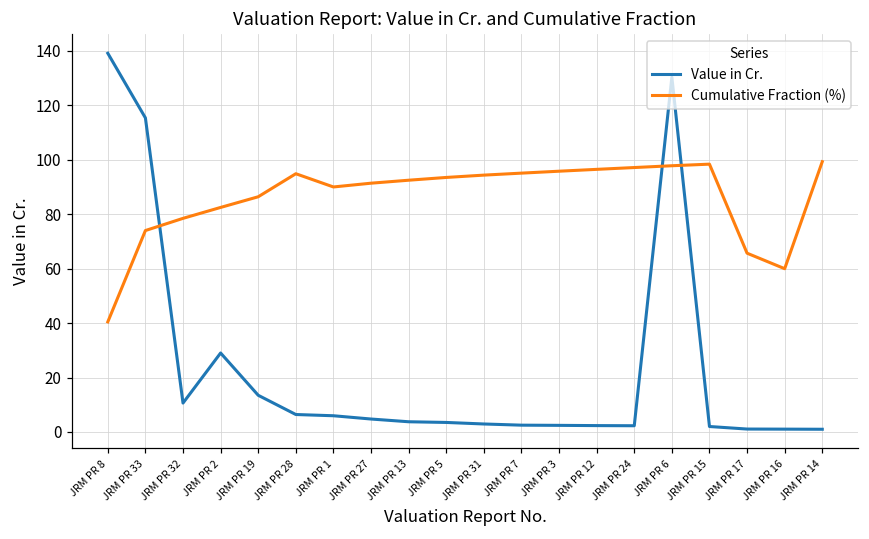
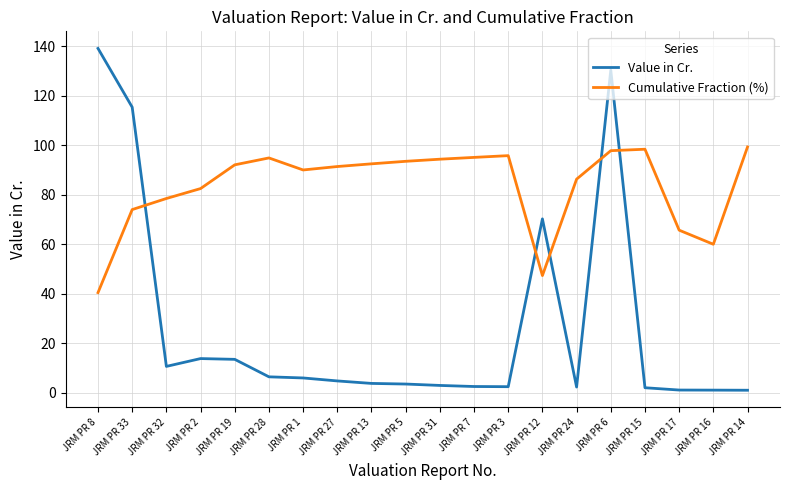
  {
    "Value in Cr.": {
      "JRM PR 8": 139,
      "JRM PR 33": 115,
      "JRM PR 32": 11,
-     "JRM PR 2": 29,
+     "JRM PR 2": 14,
      "JRM PR 19": 13,
      "JRM PR 28": 6,
      "JRM PR 1": 6,
      "JRM PR 27": 5,
      "JRM PR 13": 4,
      "JRM PR 5": 4,
      "JRM PR 31": 3,
      "JRM PR 7": 3,
      "JRM PR 3": 2,
-     "JRM PR 12": 2,
+     "JRM PR 12": 70,
      "JRM PR 24": 2,
      "JRM PR 15": 2,
      "JRM PR 17": 1,
      "JRM PR 16": 1,
      "JRM PR 14": 1
    },
    "Cumulative Fraction (%)": {
      "JRM PR 8": 40,
      "JRM PR 33": 74,
      "JRM PR 32": 78,
      "JRM PR 2": 82,
-     "JRM PR 19": 86,
+     "JRM PR 19": 92,
      "JRM PR 28": 95,
      "JRM PR 1": 90,
      "JRM PR 27": 91,
      "JRM PR 13": 92,
      "JRM PR 5": 94,
      "JRM PR 31": 94,
      "JRM PR 7": 95,
      "JRM PR 3": 96,
-     "JRM PR 12": 96,
-     "JRM PR 24": 97,
+     "JRM PR 12": 47,
+     "JRM PR 24": 86,
      "JRM PR 6": 98,
      "JRM PR 15": 98,
      "JRM PR 17": 66,
      "JRM PR 16": 60,
      "JRM PR 14": 99
    }
  }
